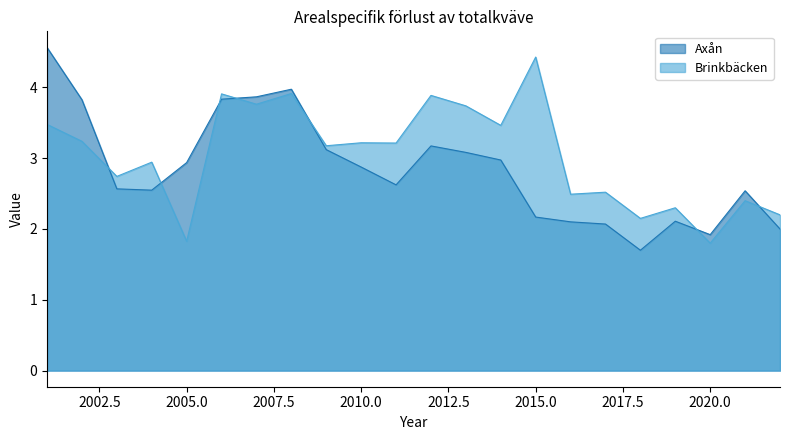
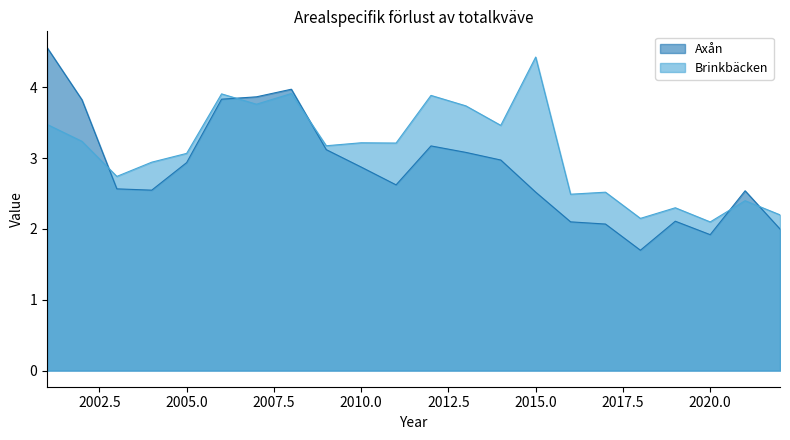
  {
    "Axån": {
      "2005.0": 2.9,
      "2010.0": 2.9,
-     "2015.0": 2.2,
+     "2015.0": 2.5,
      "2020.0": 1.9
    },
    "Brinkbäcken": {
-     "2005.0": 1.8,
+     "2005.0": 3.1,
      "2010.0": 3.2,
      "2015.0": 4.4,
-     "2020.0": 1.8
+     "2020.0": 2.1
    }
  }
